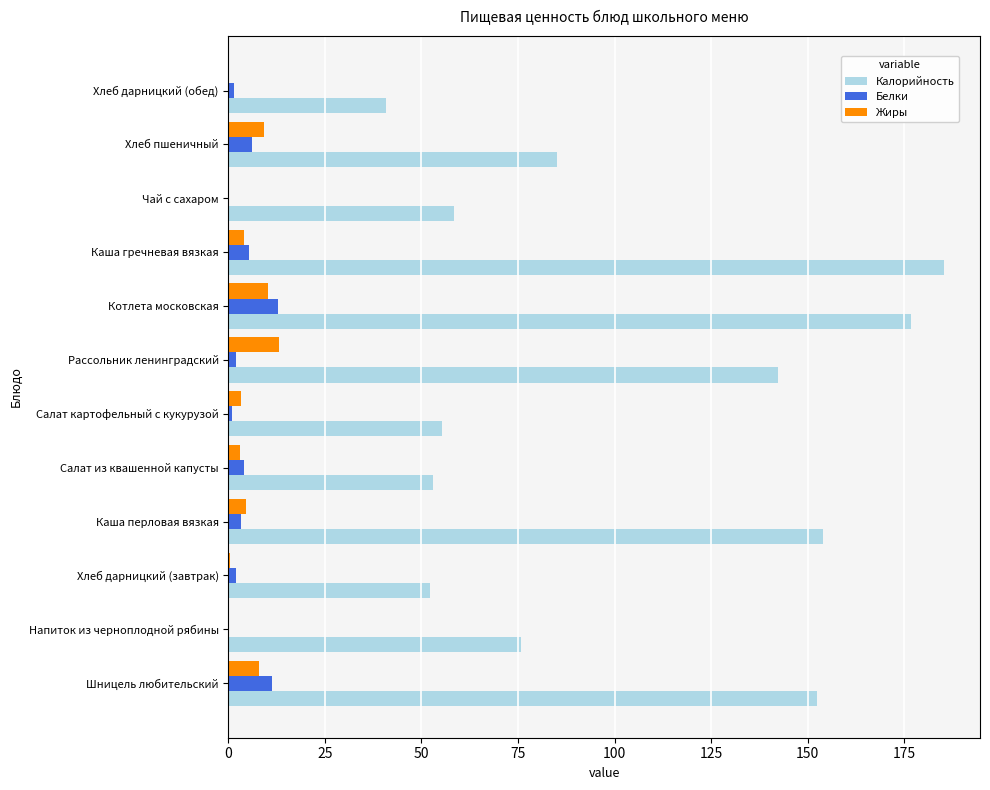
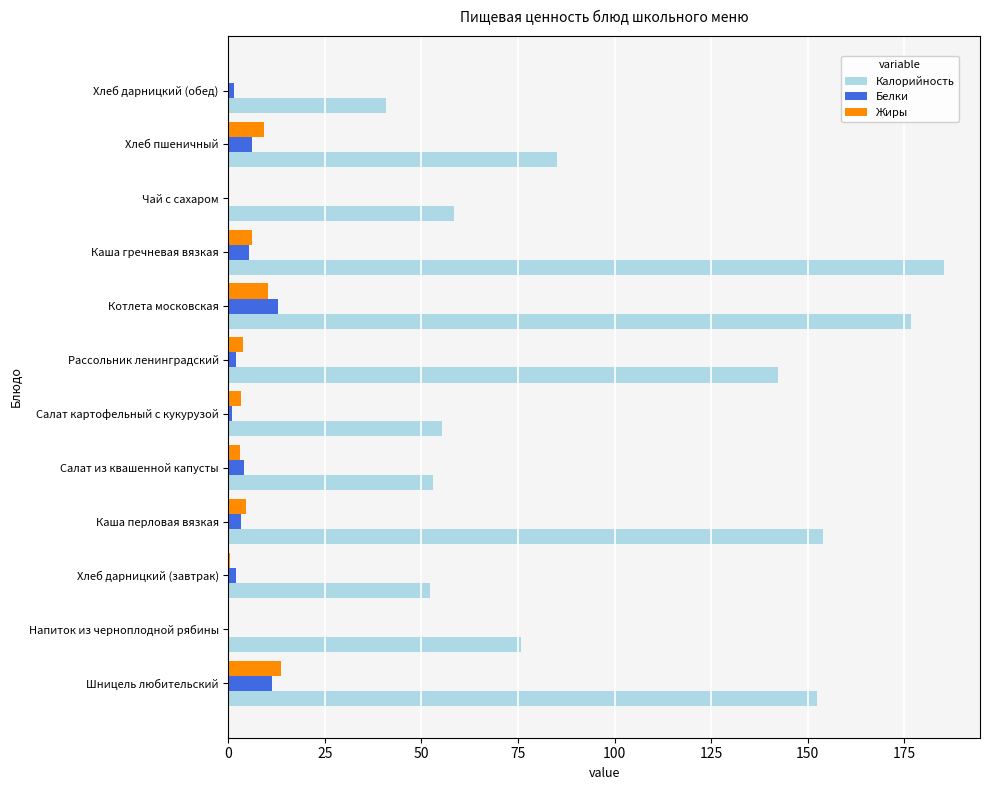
  {
    "Калорийность": {
      "Хлеб дарницкий (обед)": 41,
      "Хлеб пшеничный": 85,
      "Чай с сахаром": 59,
      "Каша гречневая вязкая": 185,
      "Котлета московская": 177,
      "Рассольник ленинградский": 142,
      "Салат картофельный с кукурузой": 55,
      "Салат из квашенной капусты": 53,
      "Каша перловая вязкая": 154,
      "Хлеб дарницкий (завтрак)": 52,
      "Напиток из черноплодной рябины": 76,
      "Шницель любительский": 152
    },
    "Белки": {
      "Хлеб дарницкий (обед)": 2,
      "Хлеб пшеничный": 6,
      "Каша гречневая вязкая": 5,
      "Котлета московская": 13,
      "Рассольник ленинградский": 2,
      "Салат картофельный с кукурузой": 1,
      "Салат из квашенной капусты": 4,
      "Каша перловая вязкая": 3,
      "Хлеб дарницкий (завтрак)": 2,
      "Шницель любительский": 11
    },
    "Жиры": {
      "Хлеб пшеничный": 9,
-     "Каша гречневая вязкая": 4,
+     "Каша гречневая вязкая": 6,
      "Котлета московская": 10,
-     "Рассольник ленинградский": 13,
+     "Рассольник ленинградский": 4,
      "Салат картофельный с кукурузой": 3,
      "Салат из квашенной капусты": 3,
      "Каша перловая вязкая": 5,
      "Напиток из черноплодной рябины": 0,
-     "Шницель любительский": 8
+     "Шницель любительский": 14
    }
  }
